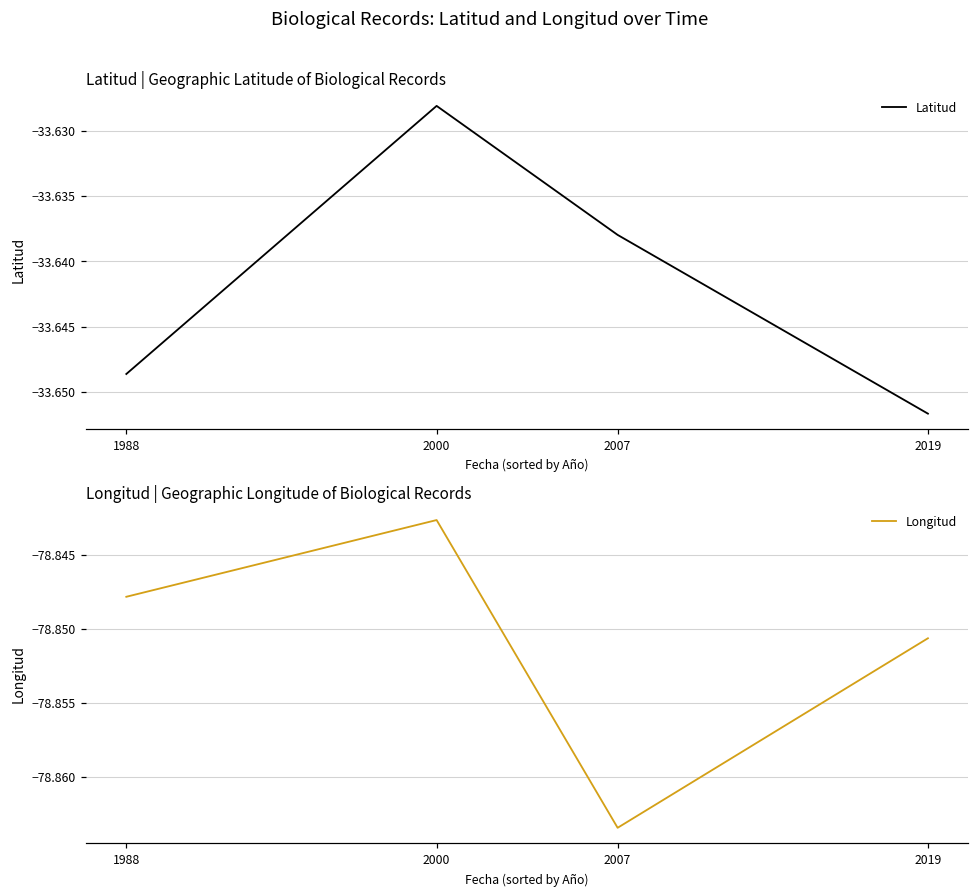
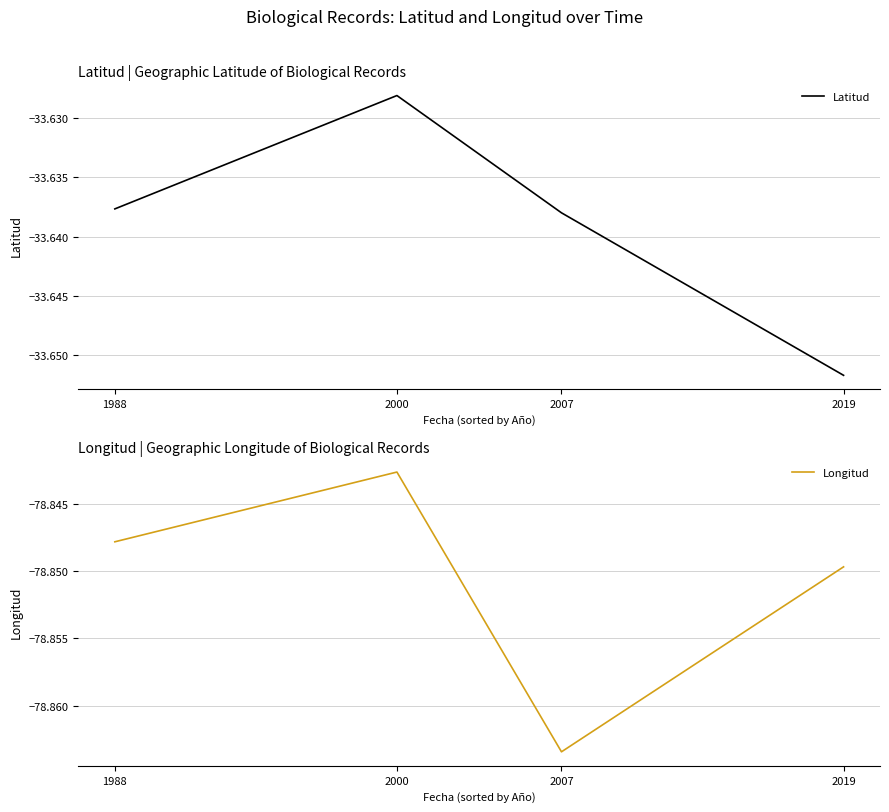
  {
    "Latitud | Geographic Latitude of Biological Records": {
-     "1988": -33.6486,
+     "1988": -33.6376,
      "2000": -33.6281,
      "2007": -33.6380,
      "2019": -33.6517
    },
    "Longitud | Geographic Longitude of Biological Records": {
      "1988": -78.8478,
      "2000": -78.8426,
      "2007": -78.8634,
-     "2019": -78.8506
+     "2019": -78.8497
    }
  }
